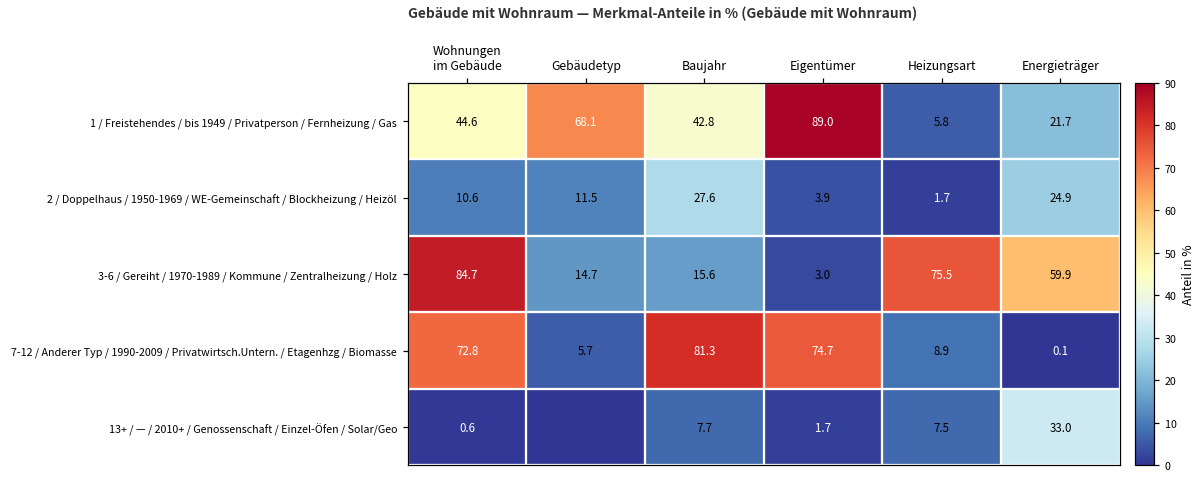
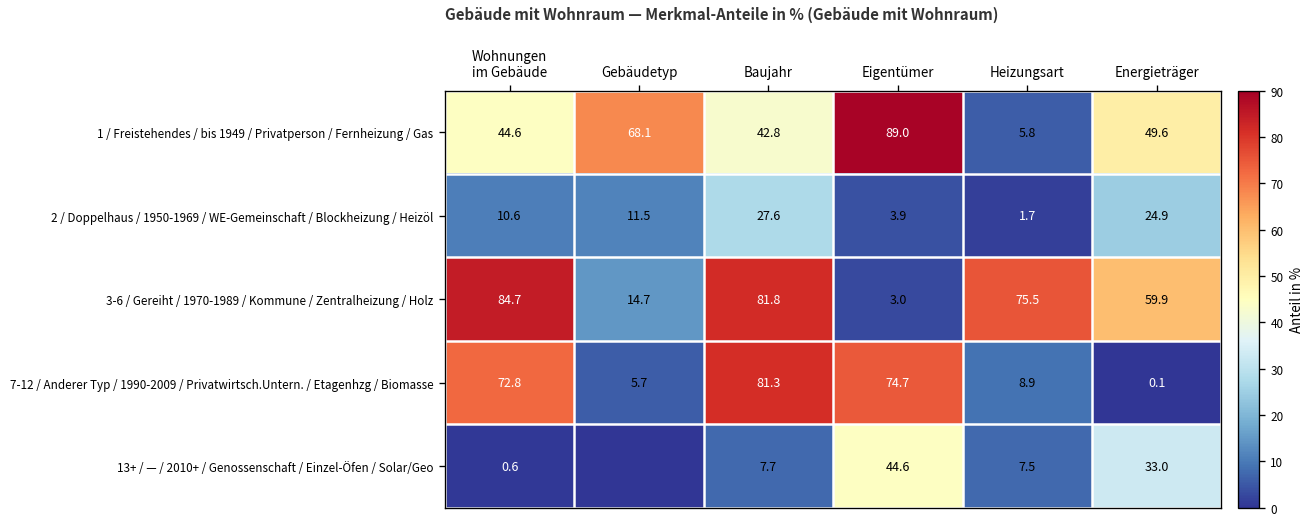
  {
    "1 / Freistehendes / bis 1949 / Privatperson / Fernheizung / Gas": {
      "Wohnungen im Gebäude": 44.6,
      "Gebäudetyp": 68.1,
      "Baujahr": 42.8,
      "Eigentümer": 89.0,
      "Heizungsart": 5.8,
-     "Energieträger": 21.7
+     "Energieträger": 49.6
    },
    "2 / Doppelhaus / 1950-1969 / WE-Gemeinschaft / Blockheizung / Heizöl": {
      "Wohnungen im Gebäude": 10.6,
      "Gebäudetyp": 11.5,
      "Baujahr": 27.6,
      "Eigentümer": 3.9,
      "Heizungsart": 1.7,
      "Energieträger": 24.9
    },
    "3-6 / Gereiht / 1970-1989 / Kommune / Zentralheizung / Holz": {
      "Wohnungen im Gebäude": 84.7,
      "Gebäudetyp": 14.7,
-     "Baujahr": 15.6,
+     "Baujahr": 81.8,
      "Eigentümer": 3.0,
      "Heizungsart": 75.5,
      "Energieträger": 59.9
    },
    "7-12 / Anderer Typ / 1990-2009 / Privatwirtsch.Untern. / Etagenhzg / Biomasse": {
      "Wohnungen im Gebäude": 72.8,
      "Gebäudetyp": 5.7,
      "Baujahr": 81.3,
      "Eigentümer": 74.7,
      "Heizungsart": 8.9,
      "Energieträger": 0.1
    },
    "13+ / — / 2010+ / Genossenschaft / Einzel-Öfen / Solar/Geo": {
      "Wohnungen im Gebäude": 0.6,
      "Baujahr": 7.7,
-     "Eigentümer": 1.7,
+     "Eigentümer": 44.6,
      "Heizungsart": 7.5,
      "Energieträger": 33.0
    }
  }
